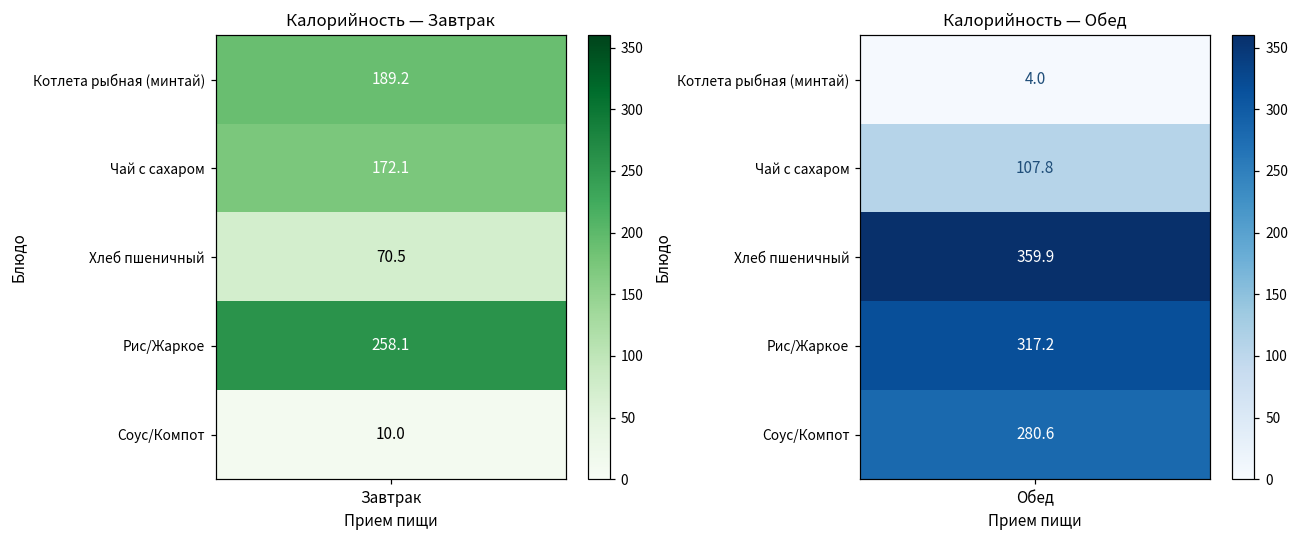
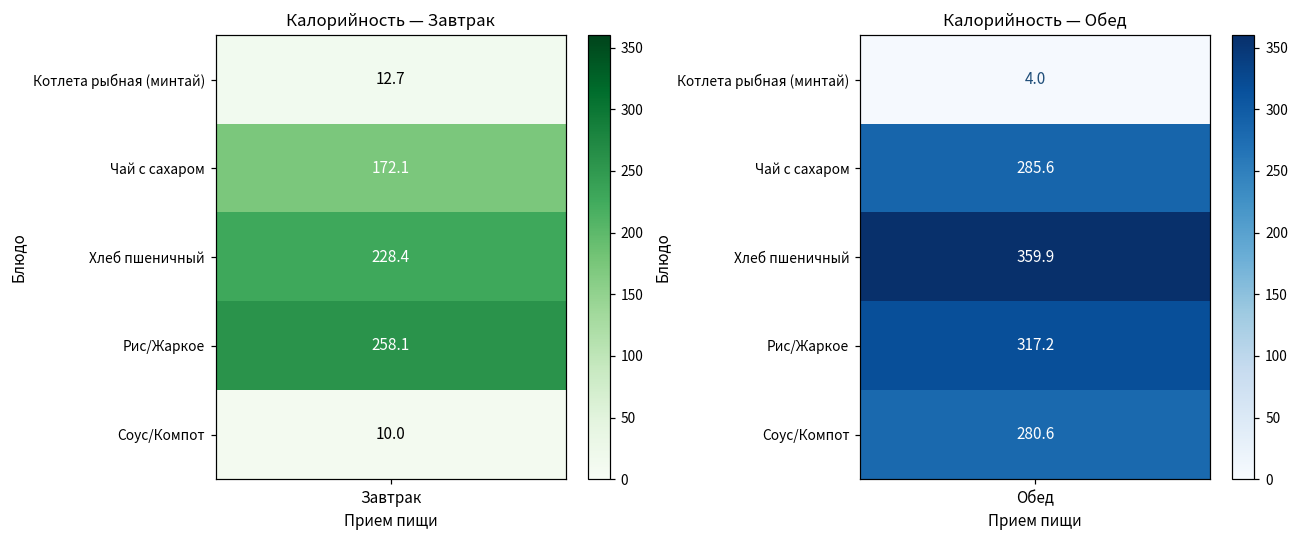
  {
    "Калорийность — Завтрак": {
      "Котлета рыбная (минтай)": {
-       "Завтрак": 189.2
+       "Завтрак": 12.7
      },
      "Чай с сахаром": {
        "Завтрак": 172.1
      },
      "Хлеб пшеничный": {
-       "Завтрак": 70.5
+       "Завтрак": 228.4
      },
      "Рис/Жаркое": {
        "Завтрак": 258.1
      },
      "Соус/Компот": {
        "Завтрак": 10.0
      }
    },
    "Калорийность — Обед": {
      "Котлета рыбная (минтай)": {
        "Обед": 4.0
      },
      "Чай с сахаром": {
-       "Обед": 107.8
+       "Обед": 285.6
      },
      "Хлеб пшеничный": {
        "Обед": 359.9
      },
      "Рис/Жаркое": {
        "Обед": 317.2
      },
      "Соус/Компот": {
        "Обед": 280.6
      }
    }
  }
